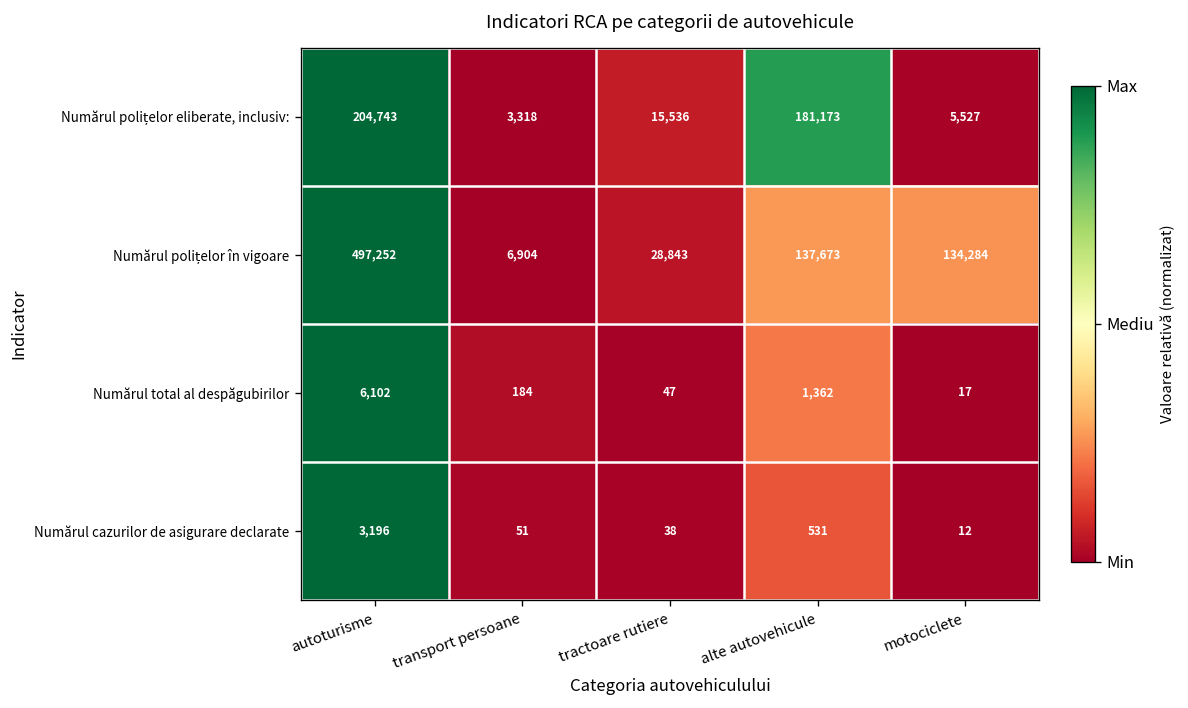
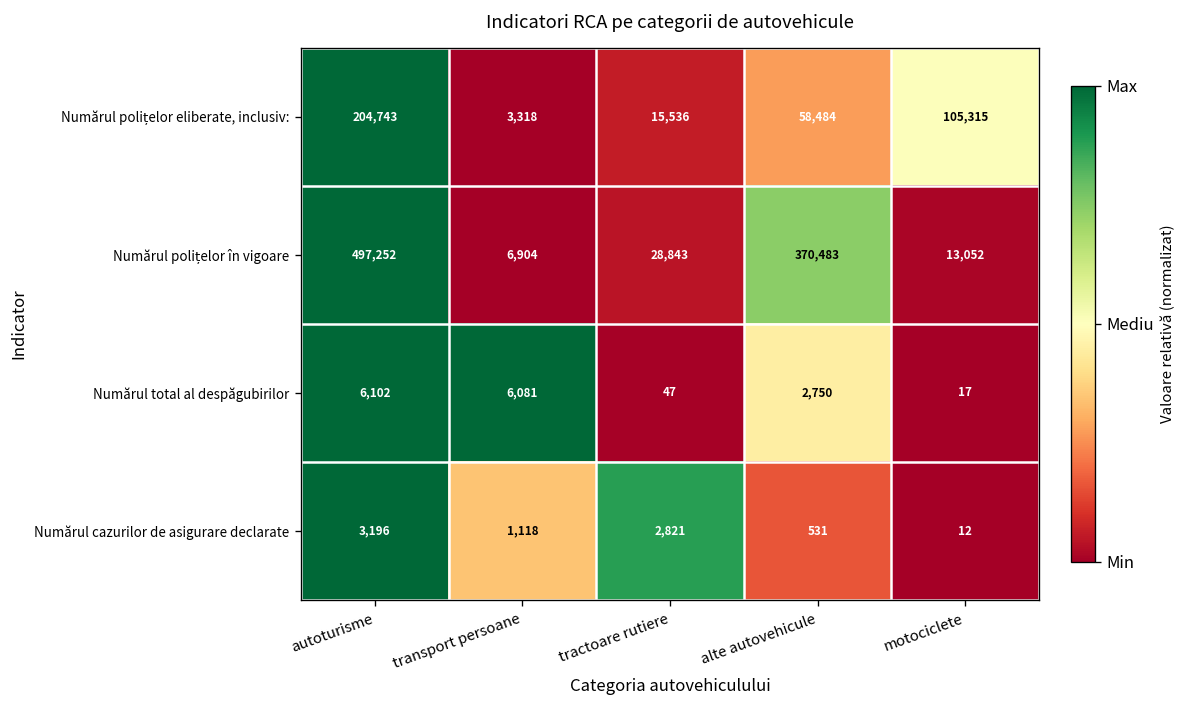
  {
    "Numărul polițelor eliberate, inclusiv:": {
      "autoturisme": "204,743",
      "transport persoane": "3,318",
      "tractoare rutiere": "15,536",
-     "alte autovehicule": "181,173",
-     "motociclete": "5,527"
+     "alte autovehicule": "58,484",
+     "motociclete": "105,315"
    },
    "Numărul polițelor în vigoare": {
      "autoturisme": "497,252",
      "transport persoane": "6,904",
      "tractoare rutiere": "28,843",
-     "alte autovehicule": "137,673",
-     "motociclete": "134,284"
+     "alte autovehicule": "370,483",
+     "motociclete": "13,052"
    },
    "Numărul total al despăgubirilor": {
      "autoturisme": "6,102",
-     "transport persoane": "184",
+     "transport persoane": "6,081",
      "tractoare rutiere": "47",
-     "alte autovehicule": "1,362",
+     "alte autovehicule": "2,750",
      "motociclete": "17"
    },
    "Numărul cazurilor de asigurare declarate": {
      "autoturisme": "3,196",
-     "transport persoane": "51",
-     "tractoare rutiere": "38",
+     "transport persoane": "1,118",
+     "tractoare rutiere": "2,821",
      "alte autovehicule": "531",
      "motociclete": "12"
    }
  }
